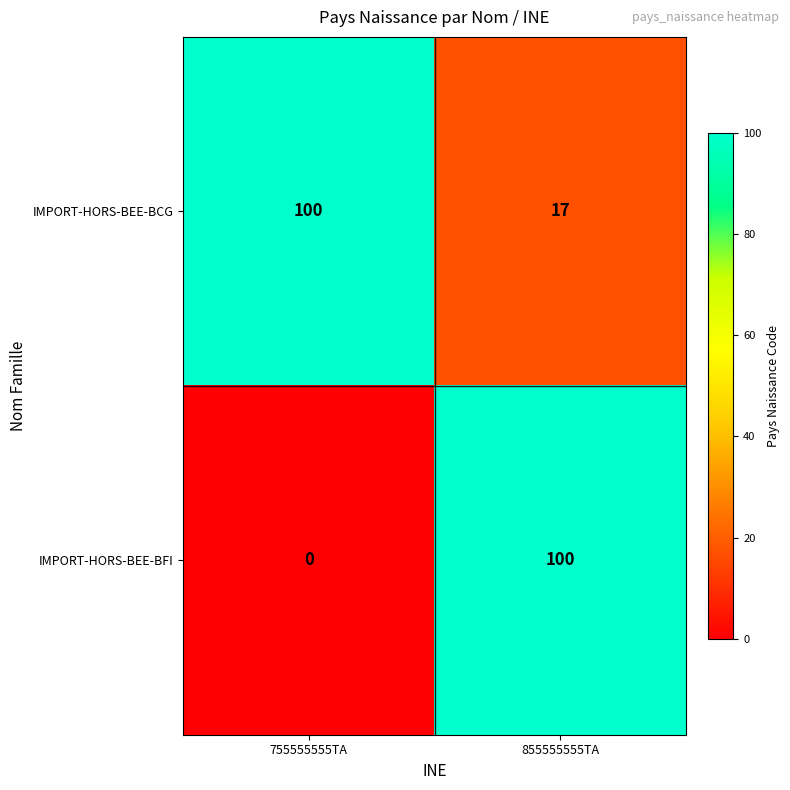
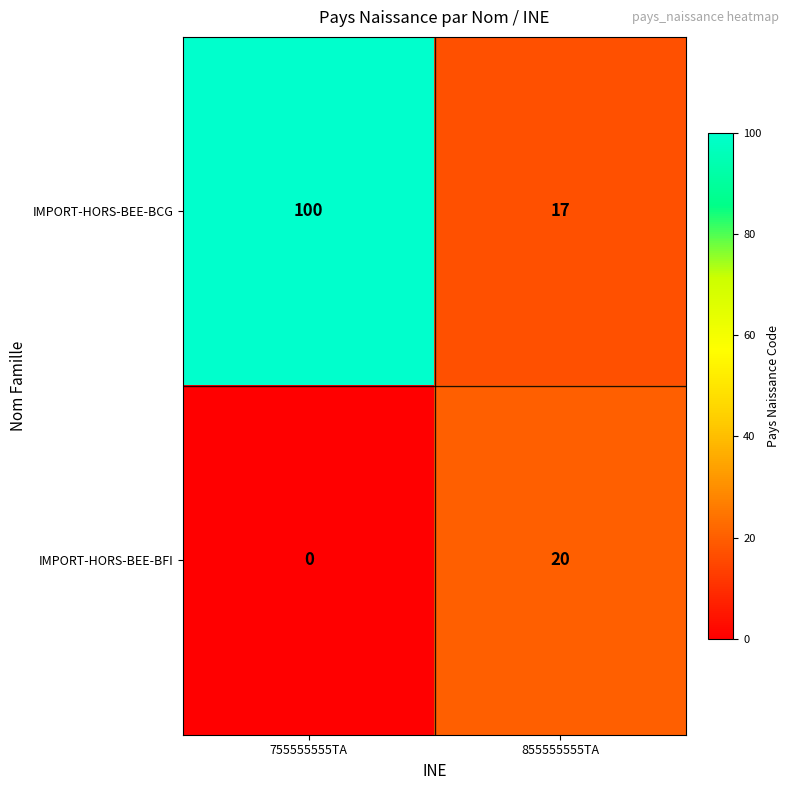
  {
    "IMPORT-HORS-BEE-BCG": {
      "755555555TA": 100,
      "855555555TA": 17
    },
    "IMPORT-HORS-BEE-BFI": {
      "755555555TA": 0,
-     "855555555TA": 100
+     "855555555TA": 20
    }
  }
